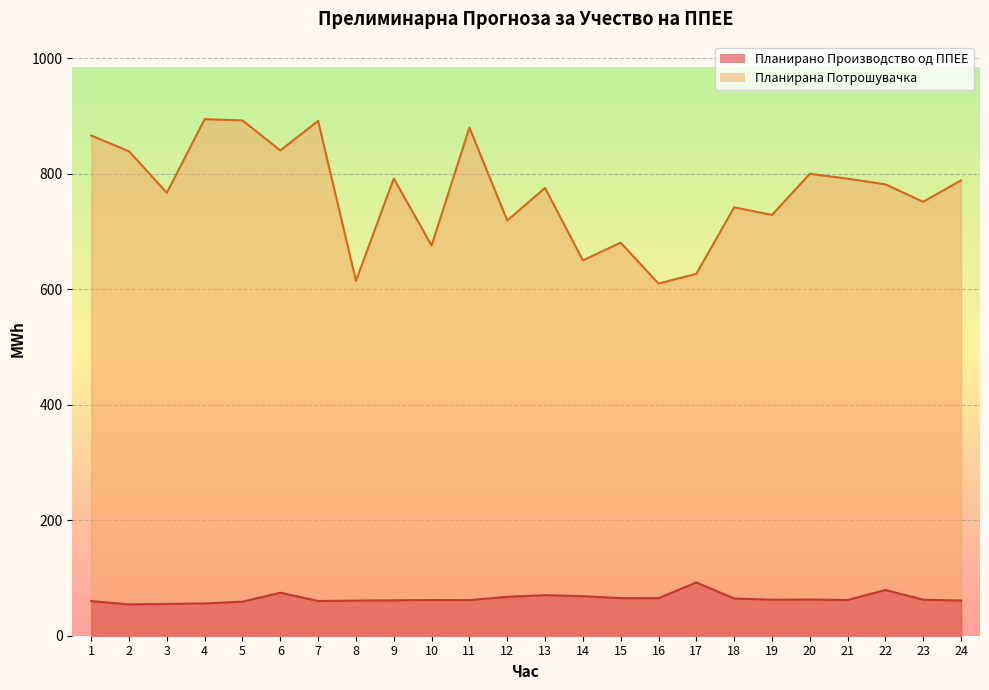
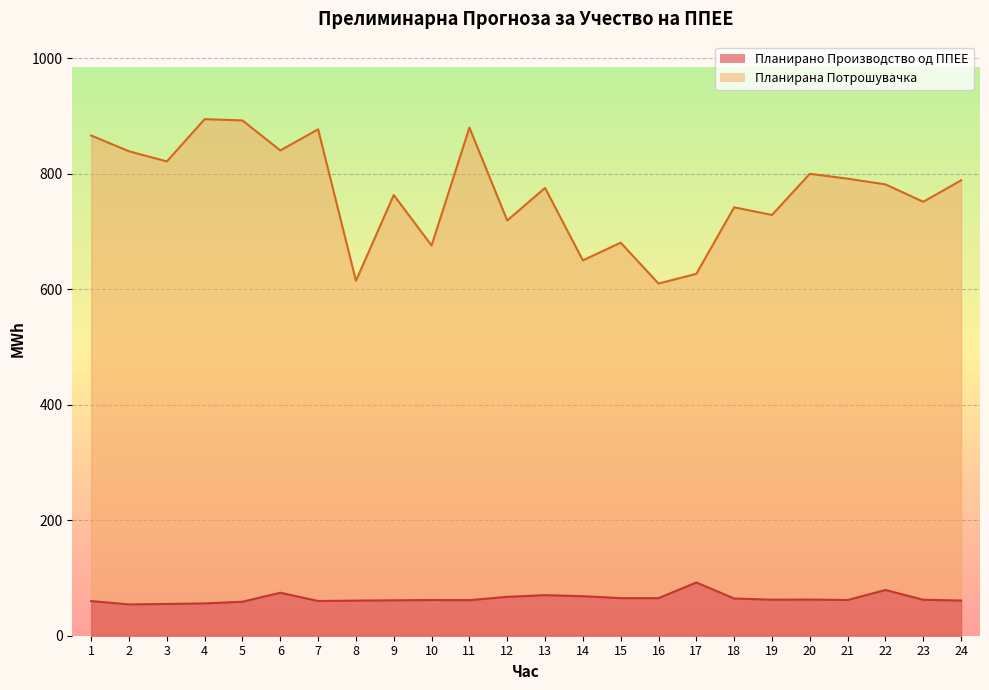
  {
    "Планирано Производство од ППЕЕ": {
      "1": 60,
      "2": 50,
      "3": 60,
      "4": 60,
      "5": 60,
      "6": 70,
      "7": 60,
      "8": 60,
      "9": 60,
      "10": 60,
      "11": 60,
      "12": 70,
      "13": 70,
      "14": 70,
      "15": 70,
      "16": 70,
      "17": 90,
      "18": 60,
      "19": 60,
      "20": 60,
      "21": 60,
      "22": 80,
      "23": 60,
      "24": 60
    },
    "Планирана Потрошувачка": {
      "1": 870,
      "2": 840,
-     "3": 770,
+     "3": 820,
      "4": 890,
      "5": 890,
      "6": 840,
-     "7": 890,
+     "7": 880,
      "8": 610,
-     "9": 790,
+     "9": 760,
      "10": 680,
      "11": 880,
      "12": 720,
      "13": 780,
      "14": 650,
      "15": 680,
      "16": 610,
      "17": 630,
      "18": 740,
      "19": 730,
      "20": 800,
      "21": 790,
      "22": 780,
      "23": 750,
      "24": 790
    }
  }
